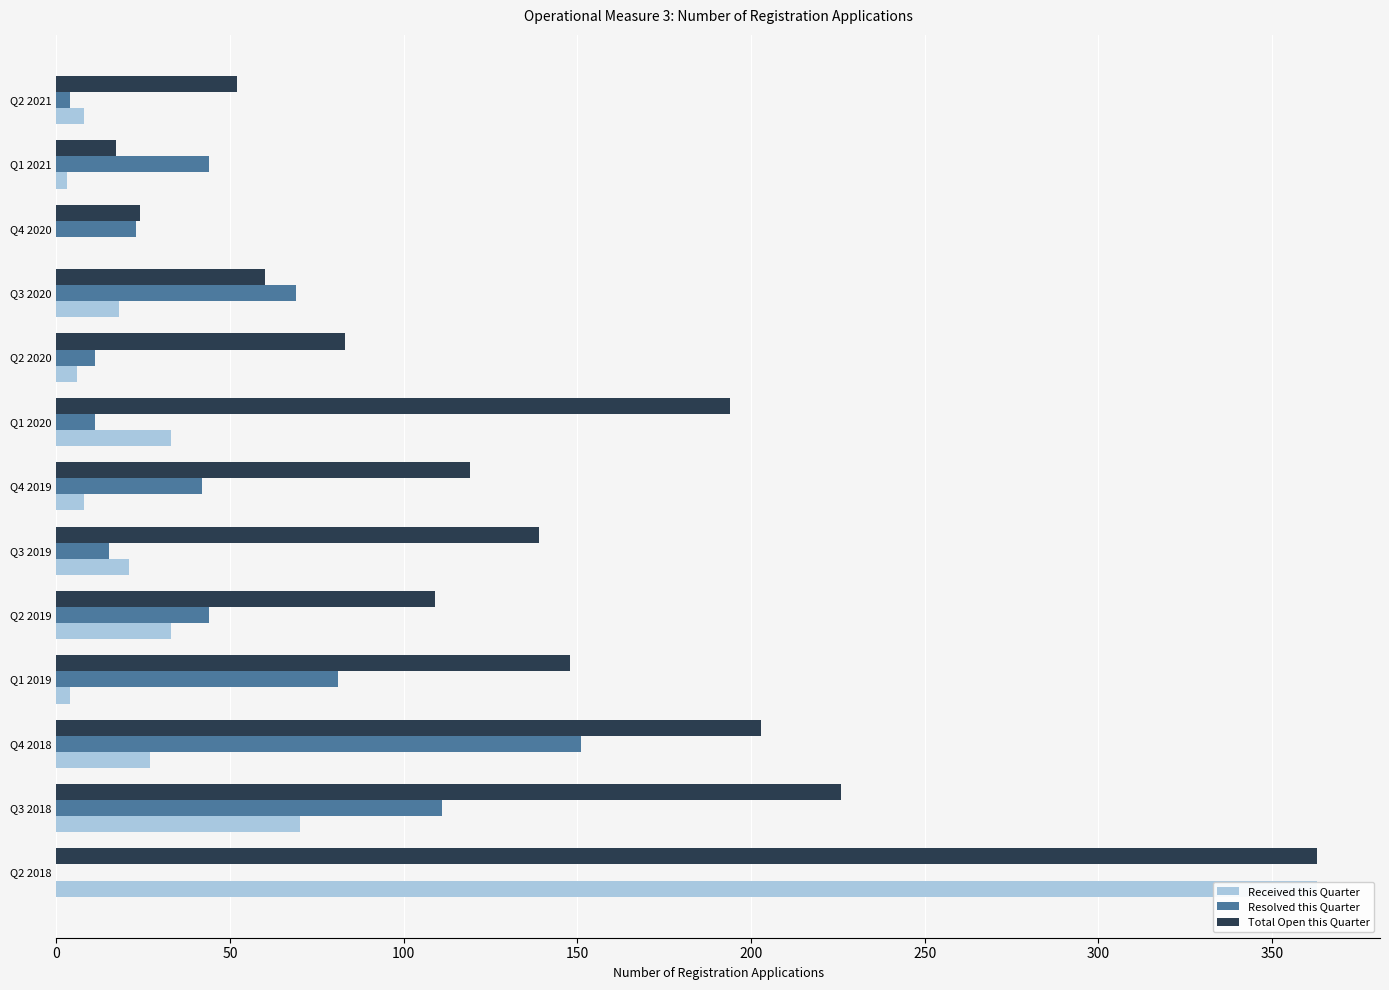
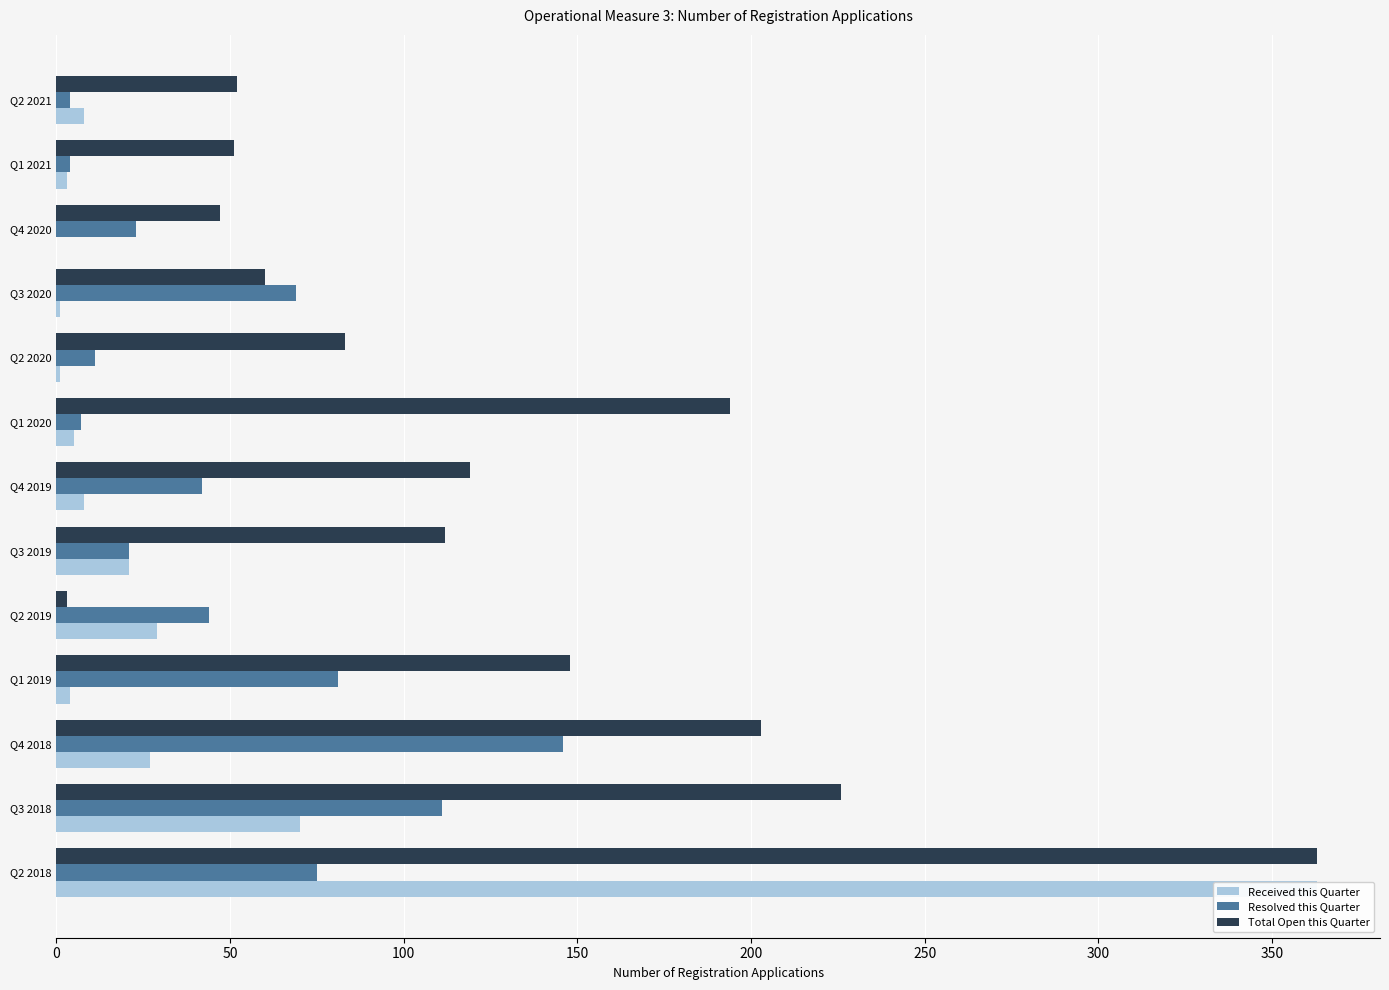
  {
    "Received this Quarter": {
      "Q2 2021": 8,
      "Q1 2021": 3,
      "Q4 2020": 0,
-     "Q3 2020": 18,
-     "Q2 2020": 6,
-     "Q1 2020": 33,
+     "Q3 2020": 1,
+     "Q2 2020": 1,
+     "Q1 2020": 5,
      "Q4 2019": 8,
      "Q3 2019": 21,
-     "Q2 2019": 33,
+     "Q2 2019": 29,
      "Q1 2019": 4,
      "Q4 2018": 27,
      "Q3 2018": 70
    },
    "Resolved this Quarter": {
      "Q2 2021": 4,
-     "Q1 2021": 44,
+     "Q1 2021": 4,
      "Q4 2020": 23,
      "Q3 2020": 69,
      "Q2 2020": 11,
-     "Q1 2020": 11,
+     "Q1 2020": 7,
      "Q4 2019": 42,
-     "Q3 2019": 15,
+     "Q3 2019": 21,
      "Q2 2019": 44,
      "Q1 2019": 81,
-     "Q4 2018": 151,
+     "Q4 2018": 146,
      "Q3 2018": 111,
-     "Q2 2018": 0
+     "Q2 2018": 75
    },
    "Total Open this Quarter": {
      "Q2 2021": 52,
-     "Q1 2021": 17,
-     "Q4 2020": 24,
+     "Q1 2021": 51,
+     "Q4 2020": 47,
      "Q3 2020": 60,
      "Q2 2020": 83,
      "Q1 2020": 194,
      "Q4 2019": 119,
-     "Q3 2019": 139,
-     "Q2 2019": 109,
+     "Q3 2019": 112,
+     "Q2 2019": 3,
      "Q1 2019": 148,
      "Q4 2018": 203,
      "Q3 2018": 226,
      "Q2 2018": 363
    }
  }
